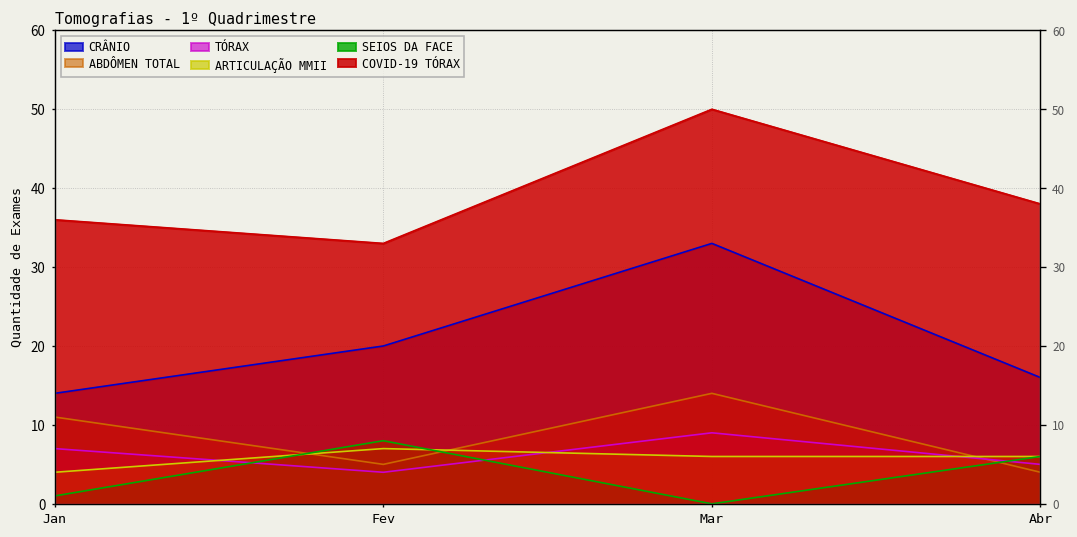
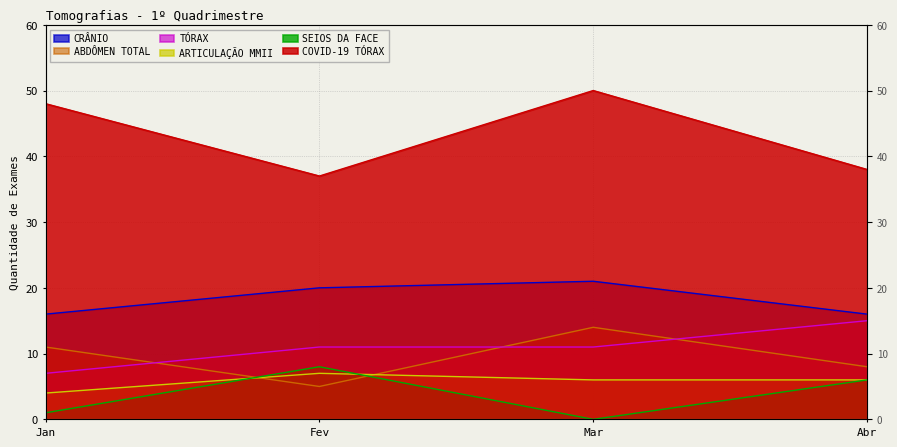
  {
    "CRÂNIO": {
-     "Jan": 14,
+     "Jan": 16,
      "Fev": 20,
-     "Mar": 33,
+     "Mar": 21,
      "Abr": 16
    },
    "ABDÔMEN TOTAL": {
      "Jan": 11,
      "Fev": 5,
      "Mar": 14,
-     "Abr": 4
+     "Abr": 8
    },
    "TÓRAX": {
      "Jan": 7,
-     "Fev": 4,
-     "Mar": 9,
-     "Abr": 5
+     "Fev": 11,
+     "Mar": 11,
+     "Abr": 15
    },
    "ARTICULAÇÃO MMII": {
      "Jan": 4,
      "Fev": 7,
      "Mar": 6
    },
    "SEIOS DA FACE": {
      "Jan": 1,
      "Fev": 8,
      "Mar": 0
    },
    "COVID-19 TÓRAX": {
-     "Jan": 36,
-     "Fev": 33,
+     "Jan": 48,
+     "Fev": 37,
      "Mar": 50,
      "Abr": 38
    }
  }
